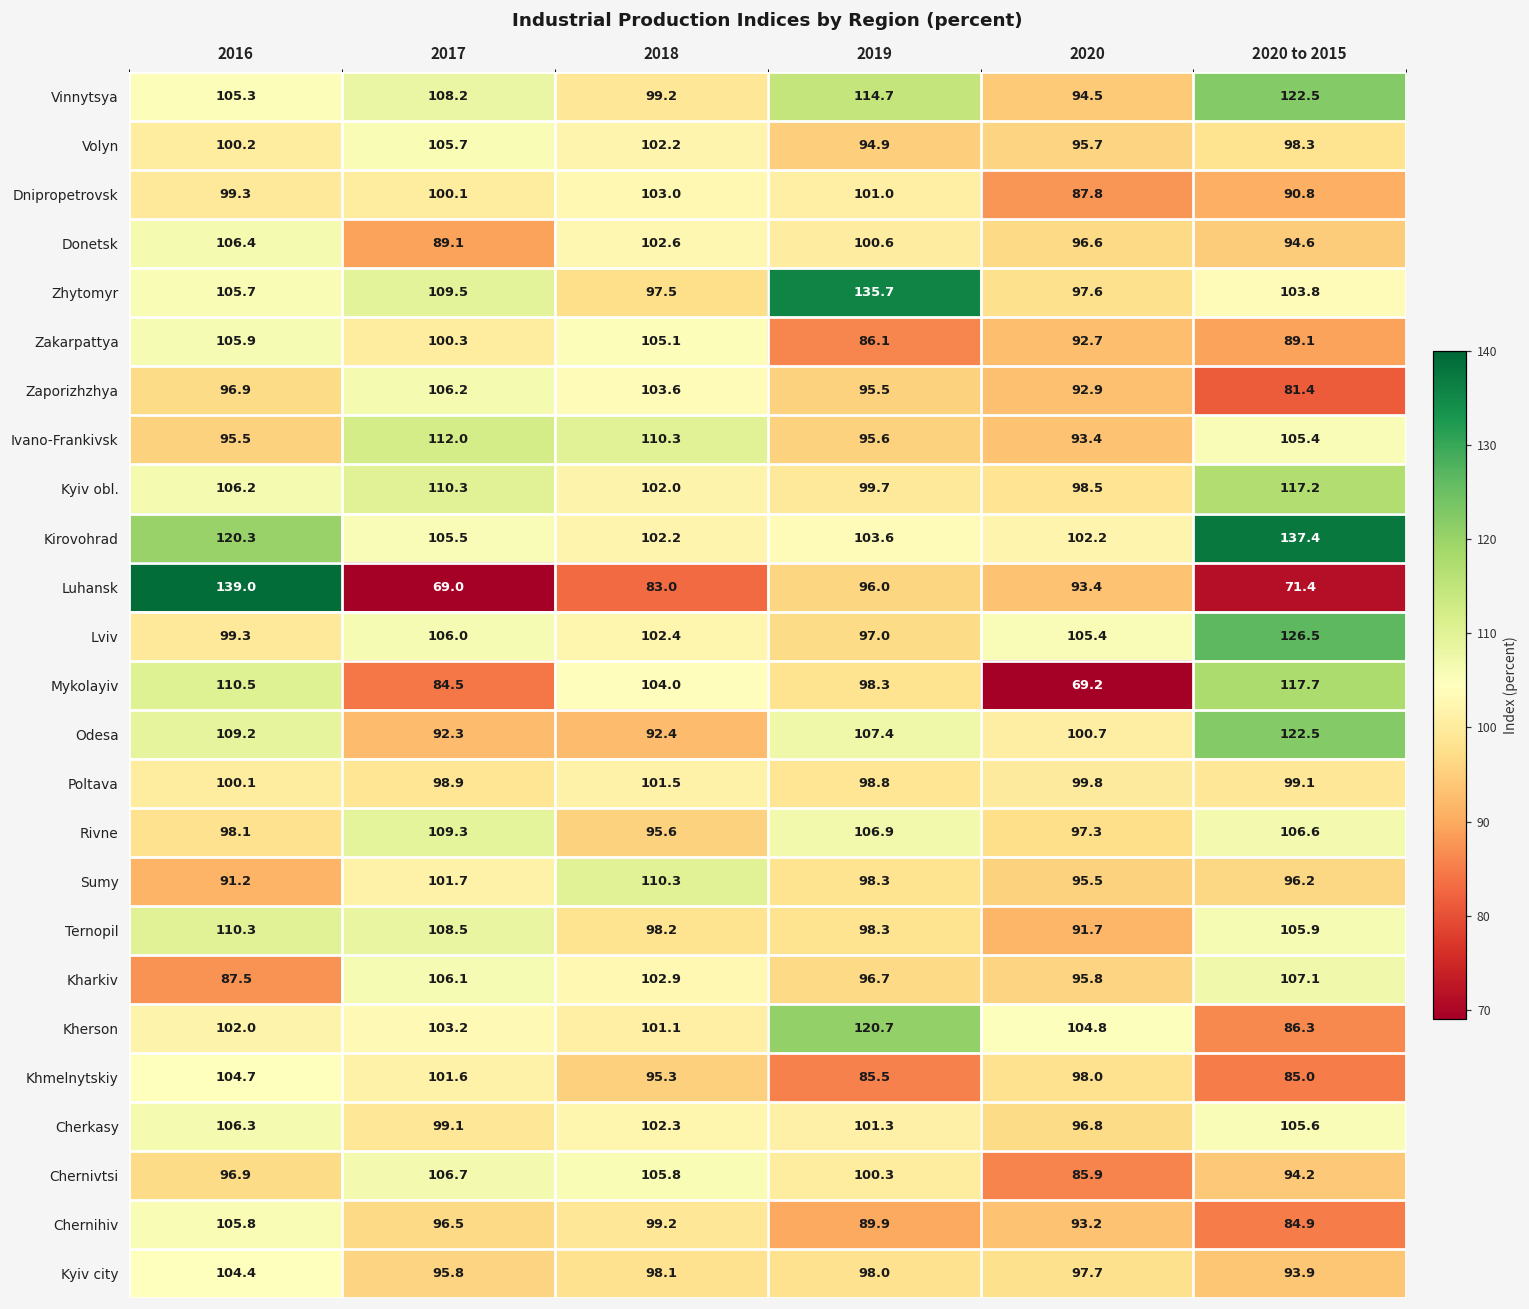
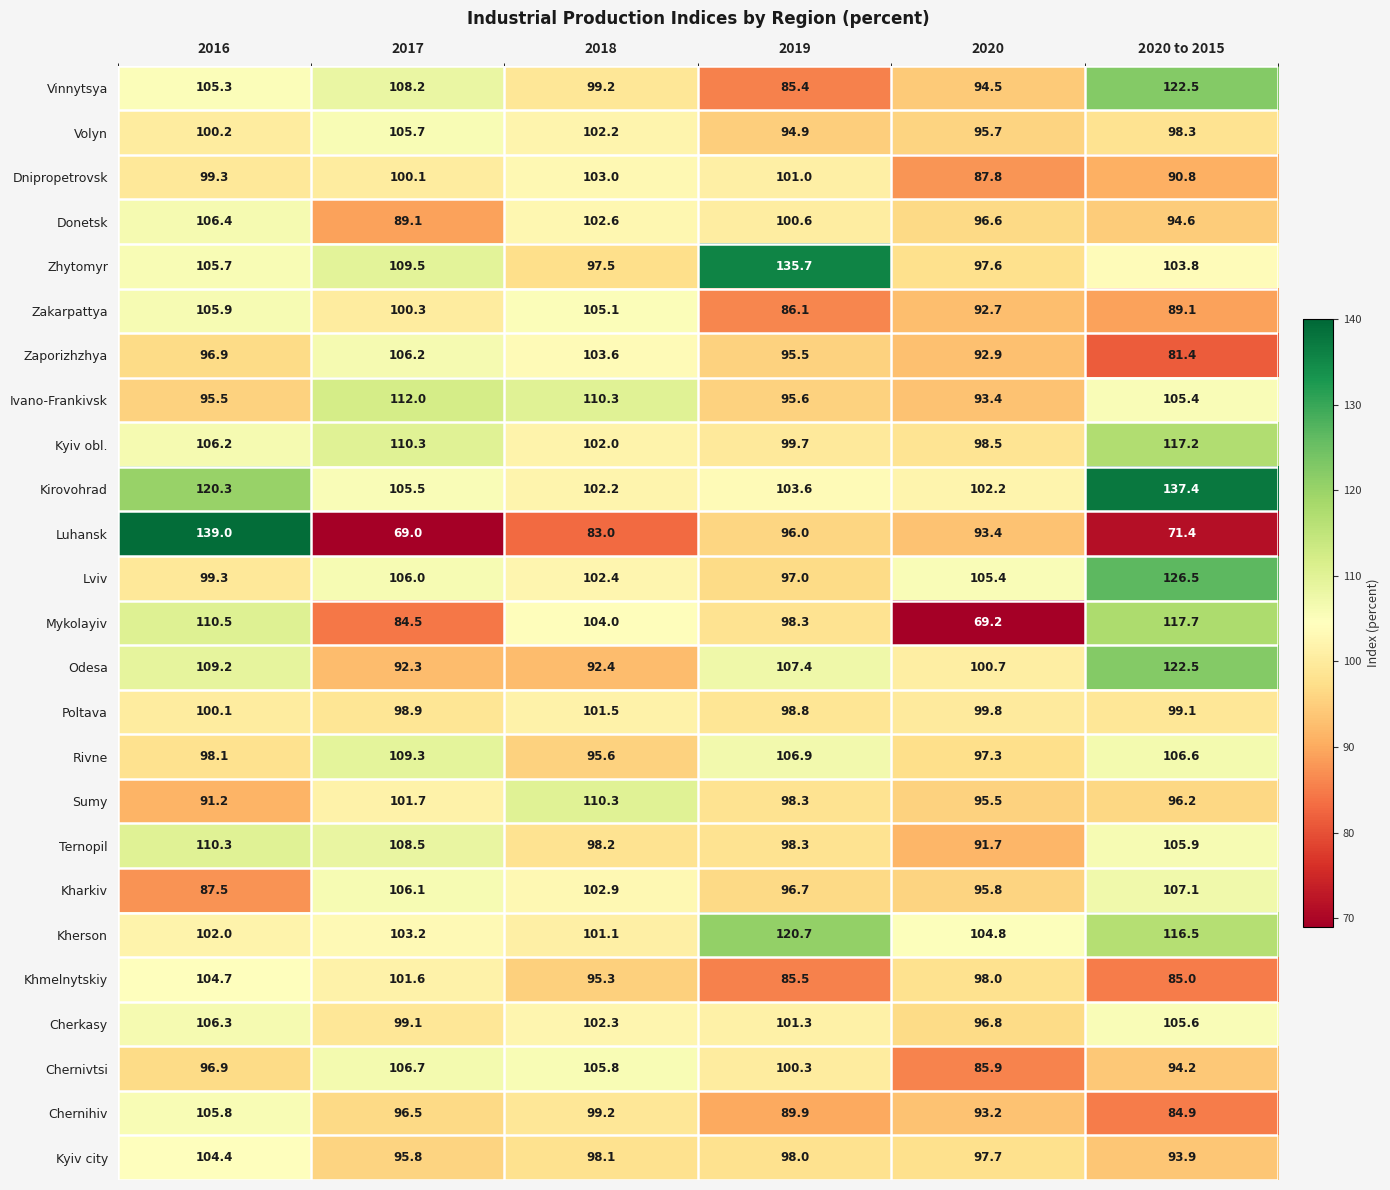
  {
    "Vinnytsya": {
      "2016": 105.3,
      "2017": 108.2,
      "2018": 99.2,
-     "2019": 114.7,
+     "2019": 85.4,
      "2020": 94.5,
      "2020 to 2015": 122.5
    },
    "Volyn": {
      "2016": 100.2,
      "2017": 105.7,
      "2018": 102.2,
      "2019": 94.9,
      "2020": 95.7,
      "2020 to 2015": 98.3
    },
    "Dnipropetrovsk": {
      "2016": 99.3,
      "2017": 100.1,
      "2018": 103.0,
      "2019": 101.0,
      "2020": 87.8,
      "2020 to 2015": 90.8
    },
    "Donetsk": {
      "2016": 106.4,
      "2017": 89.1,
      "2018": 102.6,
      "2019": 100.6,
      "2020": 96.6,
      "2020 to 2015": 94.6
    },
    "Zhytomyr": {
      "2016": 105.7,
      "2017": 109.5,
      "2018": 97.5,
      "2019": 135.7,
      "2020": 97.6,
      "2020 to 2015": 103.8
    },
    "Zakarpattya": {
      "2016": 105.9,
      "2017": 100.3,
      "2018": 105.1,
      "2019": 86.1,
      "2020": 92.7,
      "2020 to 2015": 89.1
    },
    "Zaporizhzhya": {
      "2016": 96.9,
      "2017": 106.2,
      "2018": 103.6,
      "2019": 95.5,
      "2020": 92.9,
      "2020 to 2015": 81.4
    },
    "Ivano-Frankivsk": {
      "2016": 95.5,
      "2017": 112.0,
      "2018": 110.3,
      "2019": 95.6,
      "2020": 93.4,
      "2020 to 2015": 105.4
    },
    "Kyiv obl.": {
      "2016": 106.2,
      "2017": 110.3,
      "2018": 102.0,
      "2019": 99.7,
      "2020": 98.5,
      "2020 to 2015": 117.2
    },
    "Kirovohrad": {
      "2016": 120.3,
      "2017": 105.5,
      "2018": 102.2,
      "2019": 103.6,
      "2020": 102.2,
      "2020 to 2015": 137.4
    },
    "Luhansk": {
      "2016": 139.0,
      "2017": 69.0,
      "2018": 83.0,
      "2019": 96.0,
      "2020": 93.4,
      "2020 to 2015": 71.4
    },
    "Lviv": {
      "2016": 99.3,
      "2017": 106.0,
      "2018": 102.4,
      "2019": 97.0,
      "2020": 105.4,
      "2020 to 2015": 126.5
    },
    "Mykolayiv": {
      "2016": 110.5,
      "2017": 84.5,
      "2018": 104.0,
      "2019": 98.3,
      "2020": 69.2,
      "2020 to 2015": 117.7
    },
    "Odesa": {
      "2016": 109.2,
      "2017": 92.3,
      "2018": 92.4,
      "2019": 107.4,
      "2020": 100.7,
      "2020 to 2015": 122.5
    },
    "Poltava": {
      "2016": 100.1,
      "2017": 98.9,
      "2018": 101.5,
      "2019": 98.8,
      "2020": 99.8,
      "2020 to 2015": 99.1
    },
    "Rivne": {
      "2016": 98.1,
      "2017": 109.3,
      "2018": 95.6,
      "2019": 106.9,
      "2020": 97.3,
      "2020 to 2015": 106.6
    },
    "Sumy": {
      "2016": 91.2,
      "2017": 101.7,
      "2018": 110.3,
      "2019": 98.3,
      "2020": 95.5,
      "2020 to 2015": 96.2
    },
    "Ternopil": {
      "2016": 110.3,
      "2017": 108.5,
      "2018": 98.2,
      "2019": 98.3,
      "2020": 91.7,
      "2020 to 2015": 105.9
    },
    "Kharkiv": {
      "2016": 87.5,
      "2017": 106.1,
      "2018": 102.9,
      "2019": 96.7,
      "2020": 95.8,
      "2020 to 2015": 107.1
    },
    "Kherson": {
      "2016": 102.0,
      "2017": 103.2,
      "2018": 101.1,
      "2019": 120.7,
      "2020": 104.8,
-     "2020 to 2015": 86.3
+     "2020 to 2015": 116.5
    },
    "Khmelnytskiy": {
      "2016": 104.7,
      "2017": 101.6,
      "2018": 95.3,
      "2019": 85.5,
      "2020": 98.0,
      "2020 to 2015": 85.0
    },
    "Cherkasy": {
      "2016": 106.3,
      "2017": 99.1,
      "2018": 102.3,
      "2019": 101.3,
      "2020": 96.8,
      "2020 to 2015": 105.6
    },
    "Chernivtsi": {
      "2016": 96.9,
      "2017": 106.7,
      "2018": 105.8,
      "2019": 100.3,
      "2020": 85.9,
      "2020 to 2015": 94.2
    },
    "Chernihiv": {
      "2016": 105.8,
      "2017": 96.5,
      "2018": 99.2,
      "2019": 89.9,
      "2020": 93.2,
      "2020 to 2015": 84.9
    },
    "Kyiv city": {
      "2016": 104.4,
      "2017": 95.8,
      "2018": 98.1,
      "2019": 98.0,
      "2020": 97.7,
      "2020 to 2015": 93.9
    }
  }
